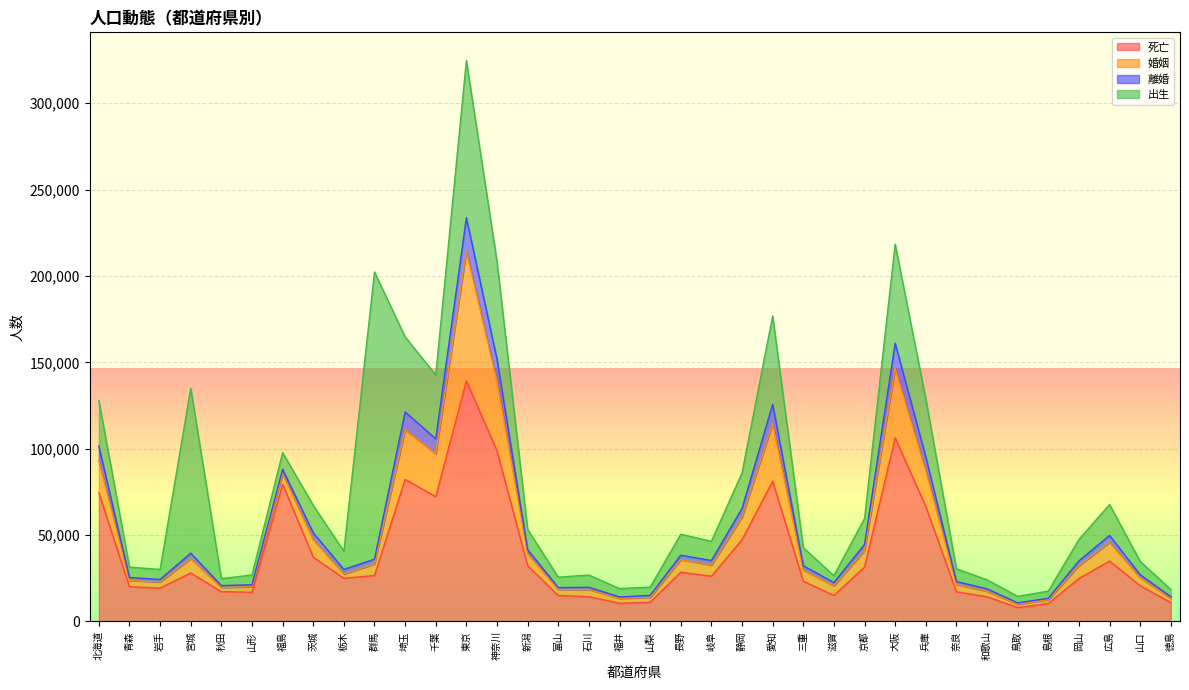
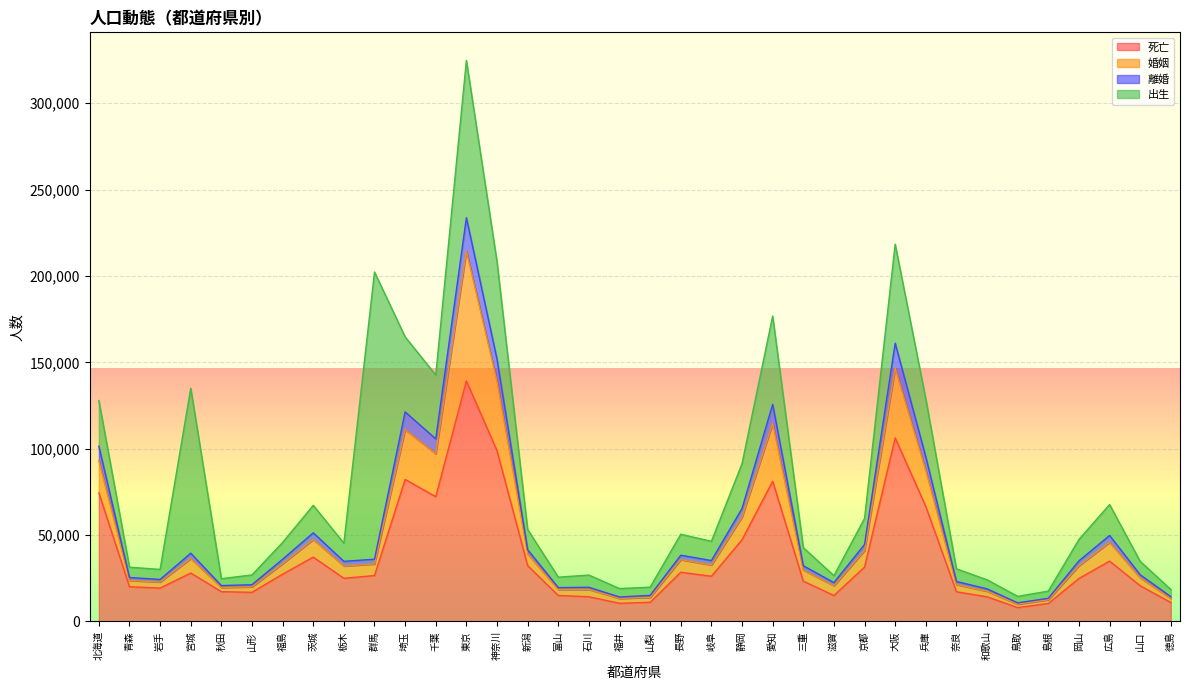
  {
    "死亡": {
      "北海道": "74,000",
      "青森": "20,000",
      "岩手": "19,000",
      "宮城": "28,000",
      "秋田": "17,000",
      "山形": "17,000",
-     "福島": "79,000",
+     "福島": "27,000",
      "茨城": "37,000",
      "栃木": "25,000",
      "群馬": "27,000",
      "埼玉": "82,000",
      "千葉": "72,000",
      "東京": "139,000",
      "神奈川": "99,000",
      "新潟": "32,000",
      "富山": "15,000",
      "石川": "14,000",
      "福井": "11,000",
      "山梨": "11,000",
      "長野": "29,000",
      "岐阜": "26,000",
      "静岡": "47,000",
      "愛知": "81,000",
      "三重": "23,000",
      "滋賀": "15,000",
      "京都": "31,000",
      "大阪": "106,000",
      "兵庫": "67,000",
      "奈良": "17,000",
      "和歌山": "14,000",
      "鳥取": "8,000",
      "島根": "10,000",
      "岡山": "25,000",
      "広島": "35,000",
      "山口": "21,000",
      "徳島": "11,000"
    },
    "婚姻": {
      "北海道": "19,000",
      "青森": "4,000",
      "岩手": "4,000",
      "宮城": "8,000",
      "福島": "6,000",
      "茨城": "10,000",
-     "栃木": "2,000",
+     "栃木": "7,000",
      "群馬": "7,000",
      "埼玉": "29,000",
      "千葉": "25,000",
      "東京": "75,000",
      "神奈川": "40,000",
      "新潟": "7,000",
      "長野": "7,000",
      "岐阜": "7,000",
      "静岡": "13,000",
      "愛知": "33,000",
      "三重": "6,000",
      "滋賀": "6,000",
      "京都": "10,000",
      "大阪": "40,000",
      "兵庫": "21,000",
      "奈良": "4,000",
      "岡山": "7,000",
      "広島": "11,000",
      "山口": "5,000"
    },
    "離婚": {
      "北海道": "8,000",
      "青森": "2,000",
      "岩手": "1,000",
      "宮城": "3,000",
      "福島": "3,000",
      "茨城": "4,000",
      "栃木": "3,000",
      "群馬": "3,000",
      "埼玉": "10,000",
      "千葉": "9,000",
      "東京": "19,000",
      "神奈川": "13,000",
      "新潟": "2,000",
      "長野": "3,000",
      "岐阜": "3,000",
      "静岡": "5,000",
      "愛知": "11,000",
      "三重": "2,000",
      "滋賀": "2,000",
      "京都": "4,000",
      "大阪": "14,000",
      "兵庫": "8,000",
      "奈良": "2,000",
      "岡山": "3,000",
      "広島": "4,000",
      "山口": "2,000"
    },
    "出生": {
      "北海道": "26,000",
      "青森": "6,000",
      "岩手": "6,000",
      "宮城": "96,000",
      "秋田": "4,000",
      "山形": "6,000",
      "福島": "10,000",
      "茨城": "16,000",
      "栃木": "11,000",
      "群馬": "166,000",
      "埼玉": "43,000",
      "千葉": "37,000",
      "東京": "91,000",
      "神奈川": "56,000",
      "新潟": "12,000",
      "富山": "6,000",
      "石川": "7,000",
      "福井": "5,000",
      "山梨": "5,000",
      "長野": "12,000",
      "岐阜": "11,000",
-     "静岡": "21,000",
+     "静岡": "26,000",
      "愛知": "51,000",
      "三重": "10,000",
      "滋賀": "4,000",
      "京都": "15,000",
      "大阪": "57,000",
      "兵庫": "34,000",
      "奈良": "7,000",
      "和歌山": "5,000",
      "鳥取": "4,000",
      "島根": "4,000",
      "岡山": "12,000",
      "広島": "18,000",
      "山口": "8,000",
      "徳島": "4,000"
    }
  }
